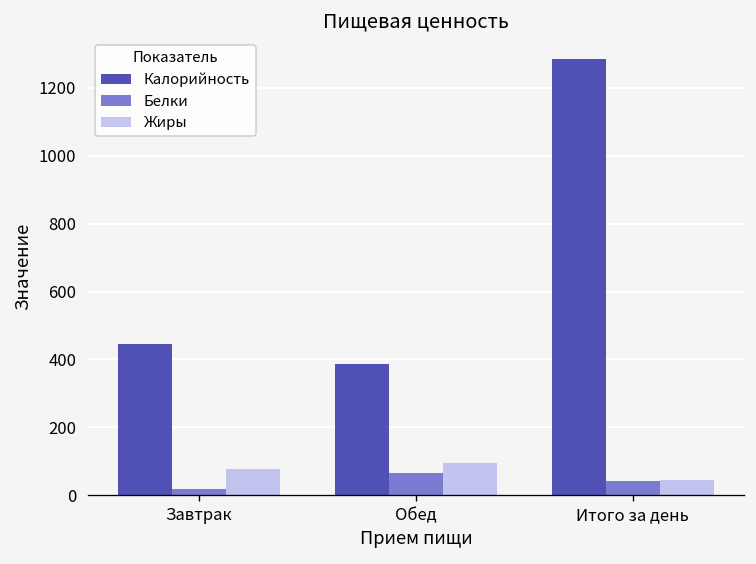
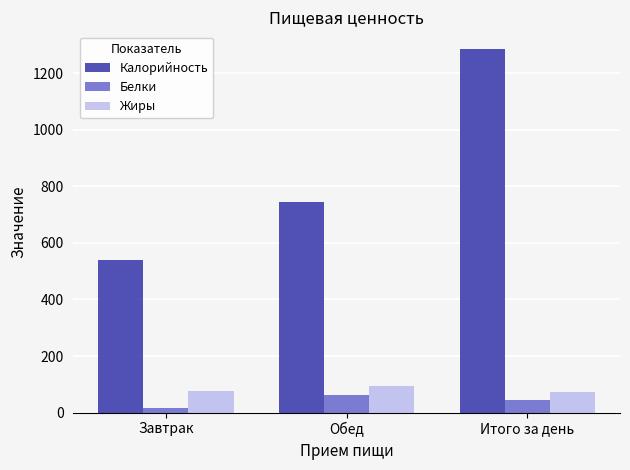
  {
    "Калорийность": {
-     "Завтрак": 450,
-     "Обед": 390,
+     "Завтрак": 540,
+     "Обед": 740,
      "Итого за день": 1280
    },
    "Белки": {
      "Завтрак": 20,
      "Обед": 60,
      "Итого за день": 40
    },
    "Жиры": {
      "Завтрак": 80,
      "Обед": 100,
-     "Итого за день": 40
+     "Итого за день": 70
    }
  }
